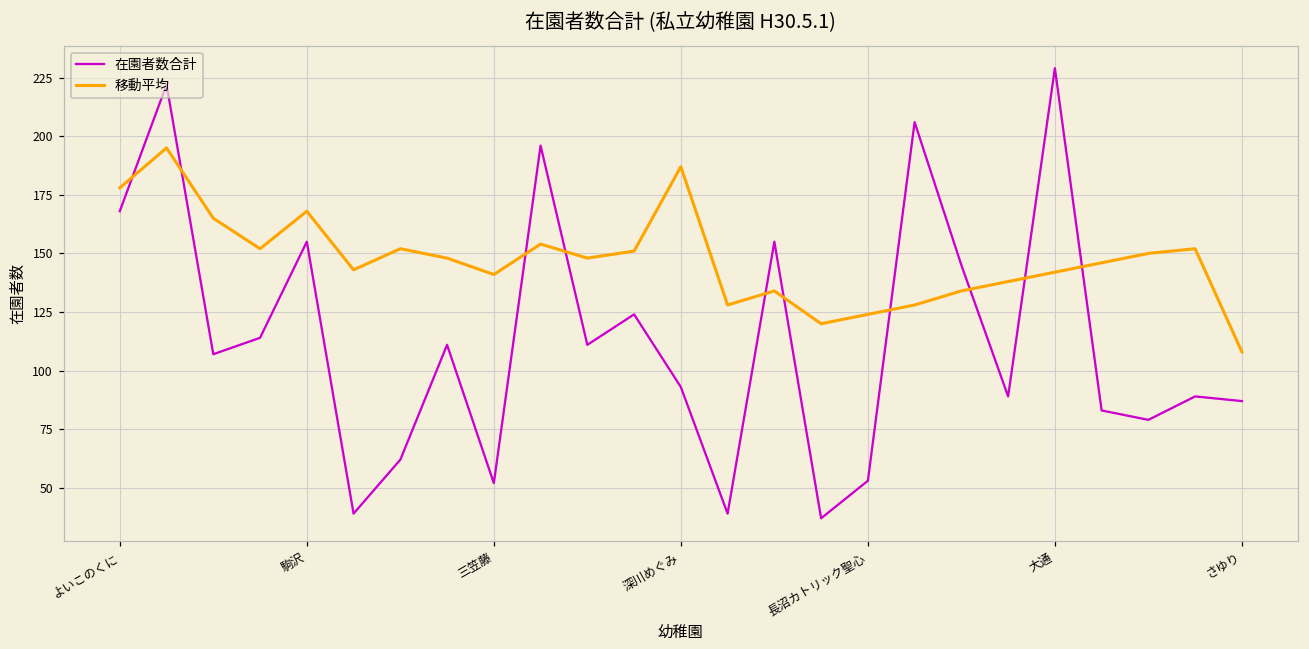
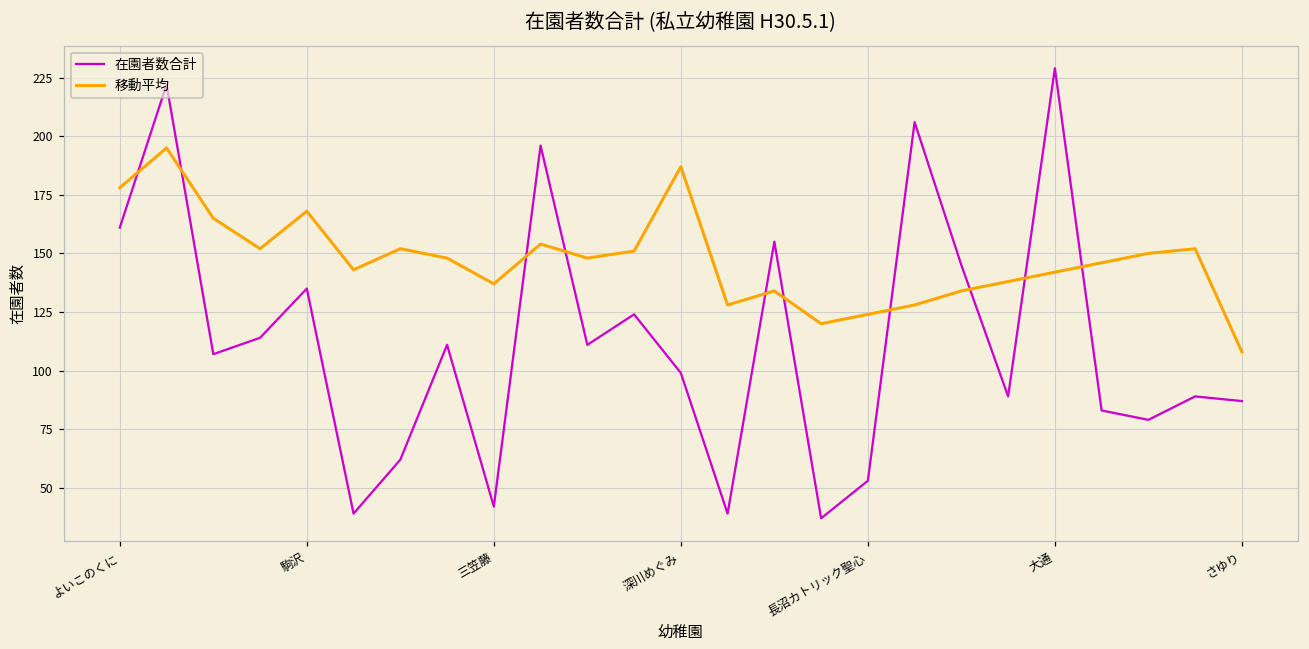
  {
    "在園者数合計": {
-     "よいこのくに": 168,
-     "駒沢": 155,
-     "三笠藤": 52,
-     "深川めぐみ": 93,
+     "よいこのくに": 161,
+     "駒沢": 135,
+     "三笠藤": 42,
+     "深川めぐみ": 99,
      "長沼カトリック聖心": 53,
      "大通": 229,
      "さゆり": 87
    },
    "移動平均": {
      "よいこのくに": 178,
      "駒沢": 168,
-     "三笠藤": 141,
+     "三笠藤": 137,
      "深川めぐみ": 187,
      "長沼カトリック聖心": 124,
      "大通": 142,
      "さゆり": 108
    }
  }
